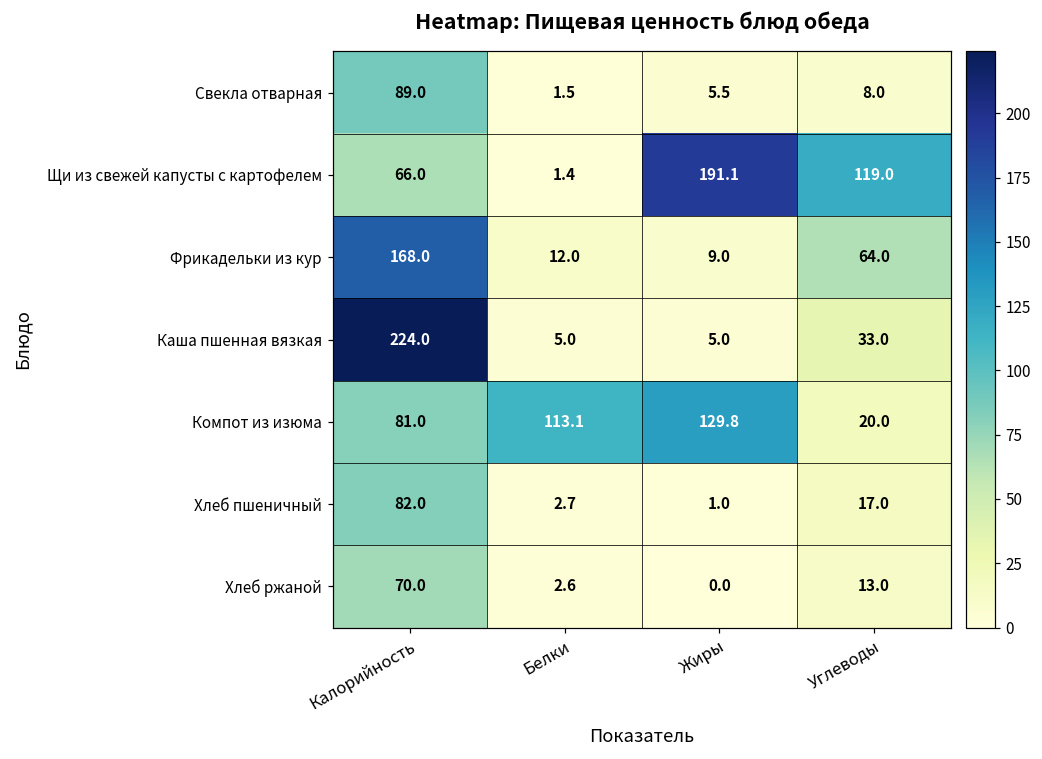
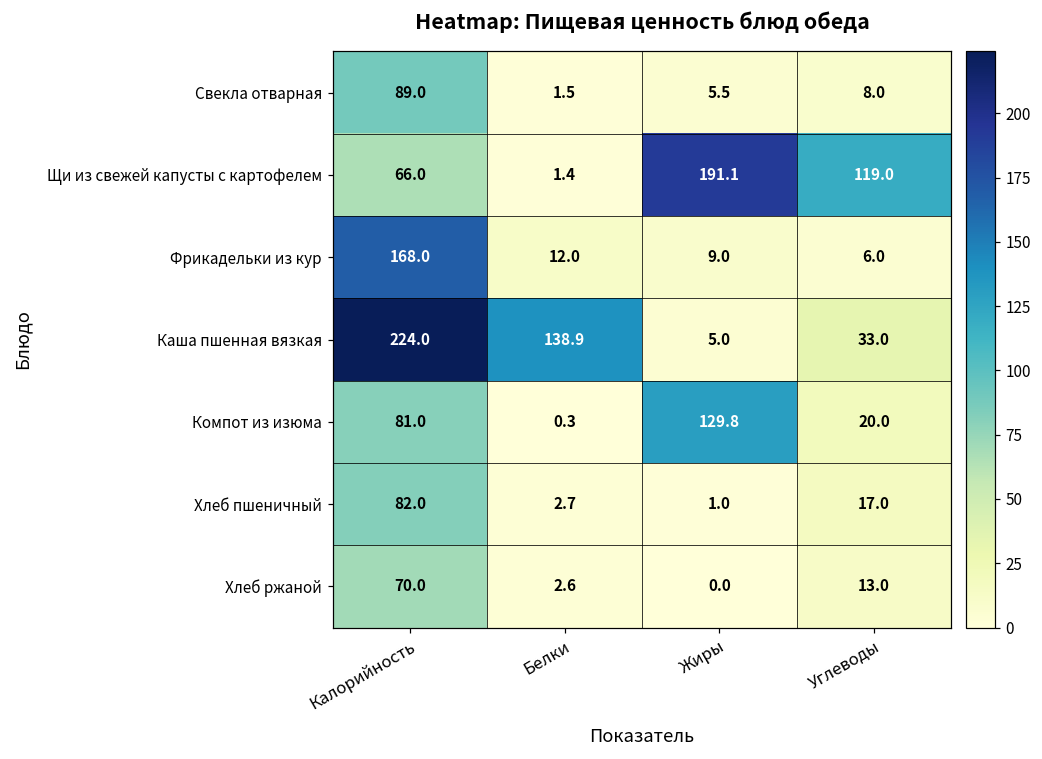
  {
    "Свекла отварная": {
      "Калорийность": 89.0,
      "Белки": 1.5,
      "Жиры": 5.5,
      "Углеводы": 8.0
    },
    "Щи из свежей капусты с картофелем": {
      "Калорийность": 66.0,
      "Белки": 1.4,
      "Жиры": 191.1,
      "Углеводы": 119.0
    },
    "Фрикадельки из кур": {
      "Калорийность": 168.0,
      "Белки": 12.0,
      "Жиры": 9.0,
-     "Углеводы": 64.0
+     "Углеводы": 6.0
    },
    "Каша пшенная вязкая": {
      "Калорийность": 224.0,
-     "Белки": 5.0,
+     "Белки": 138.9,
      "Жиры": 5.0,
      "Углеводы": 33.0
    },
    "Компот из изюма": {
      "Калорийность": 81.0,
-     "Белки": 113.1,
+     "Белки": 0.3,
      "Жиры": 129.8,
      "Углеводы": 20.0
    },
    "Хлеб пшеничный": {
      "Калорийность": 82.0,
      "Белки": 2.7,
      "Жиры": 1.0,
      "Углеводы": 17.0
    },
    "Хлеб ржаной": {
      "Калорийность": 70.0,
      "Белки": 2.6,
      "Жиры": 0.0,
      "Углеводы": 13.0
    }
  }
